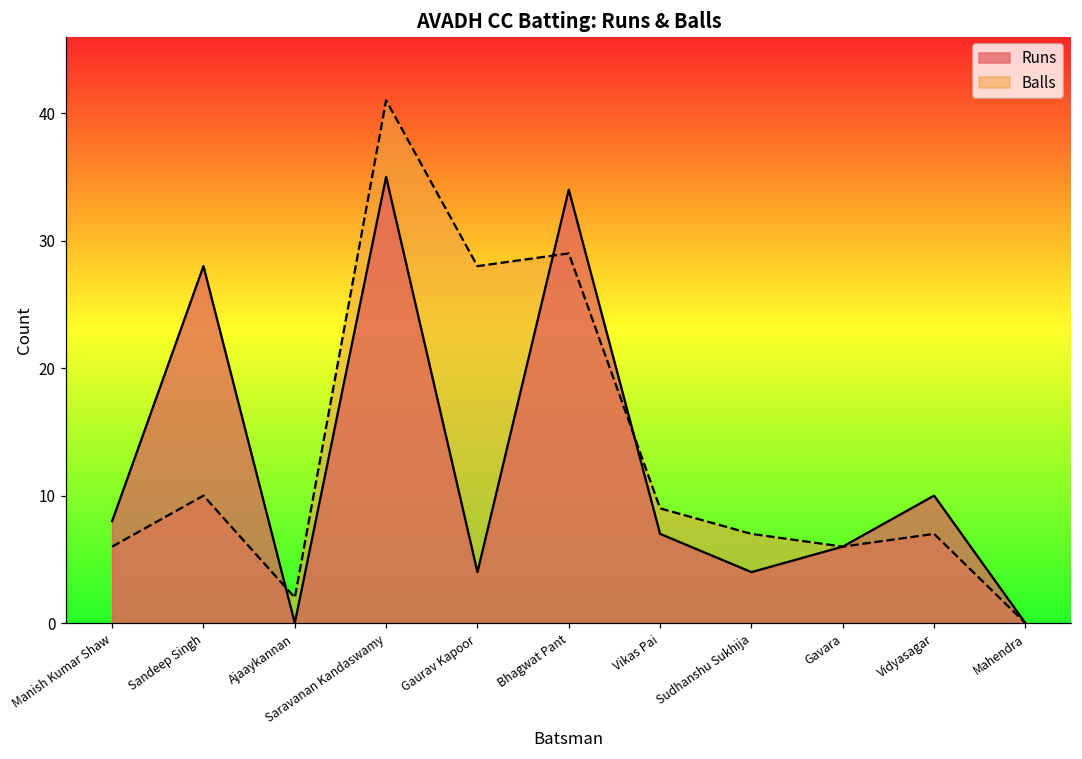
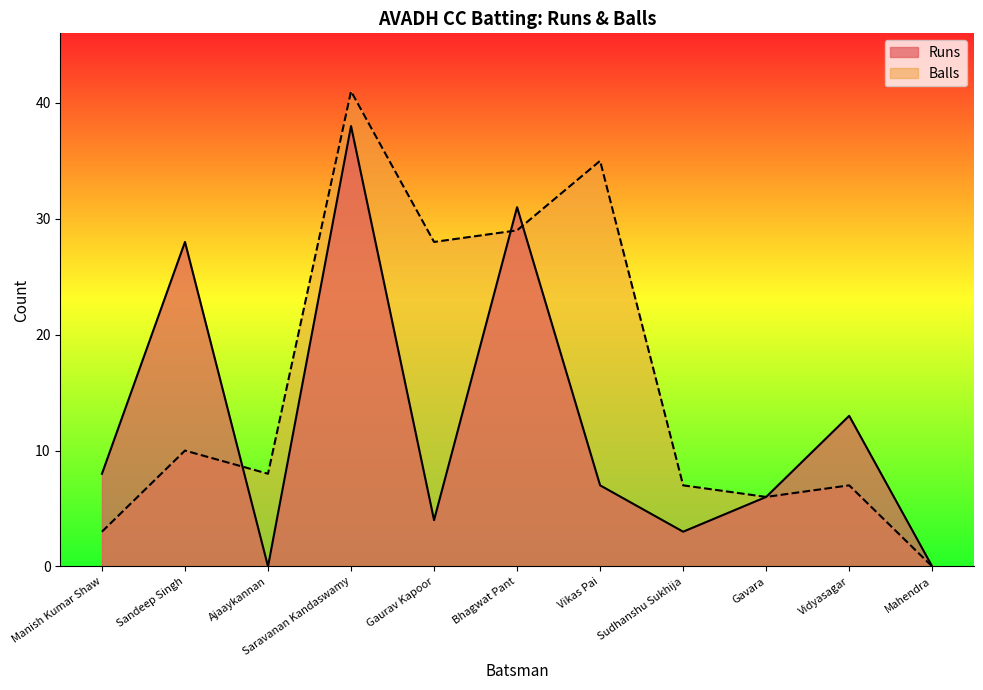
  {
    "Runs": {
      "Manish Kumar Shaw": 8,
      "Sandeep Singh": 28,
      "Ajaaykannan": 0,
-     "Saravanan Kandaswamy": 35,
+     "Saravanan Kandaswamy": 38,
      "Gaurav Kapoor": 4,
-     "Bhagwat Pant": 34,
+     "Bhagwat Pant": 31,
      "Vikas Pai": 7,
-     "Sudhanshu Sukhija": 4,
-     "Vidyasagar": 10
+     "Sudhanshu Sukhija": 3,
+     "Vidyasagar": 13
    },
    "Balls": {
-     "Manish Kumar Shaw": 6,
+     "Manish Kumar Shaw": 3,
      "Sandeep Singh": 10,
-     "Ajaaykannan": 2,
+     "Ajaaykannan": 8,
      "Saravanan Kandaswamy": 41,
      "Gaurav Kapoor": 28,
      "Bhagwat Pant": 29,
-     "Vikas Pai": 9,
+     "Vikas Pai": 35,
      "Sudhanshu Sukhija": 7,
      "Vidyasagar": 7
    }
  }
